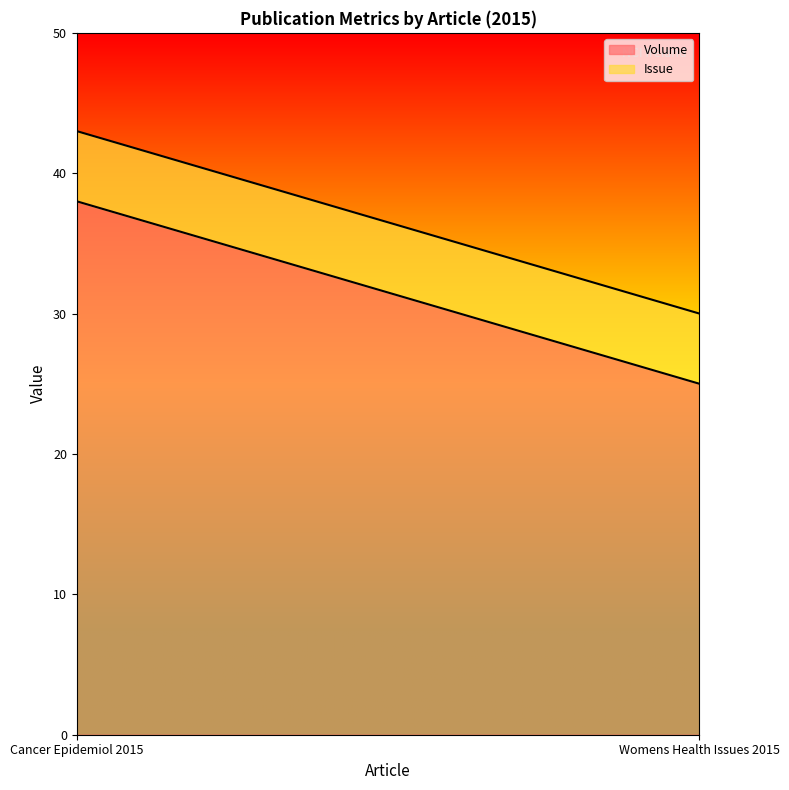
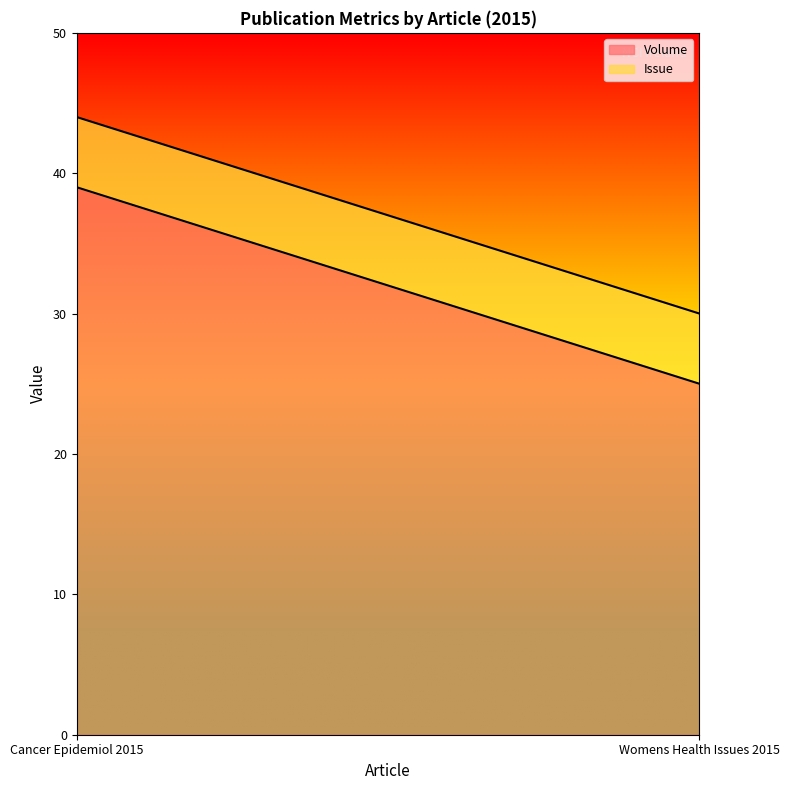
  {
    "Volume": {
-     "Cancer Epidemiol 2015": 38,
+     "Cancer Epidemiol 2015": 39,
      "Womens Health Issues 2015": 25
    },
    "Issue": {
      "Cancer Epidemiol 2015": 5,
      "Womens Health Issues 2015": 5
    }
  }
